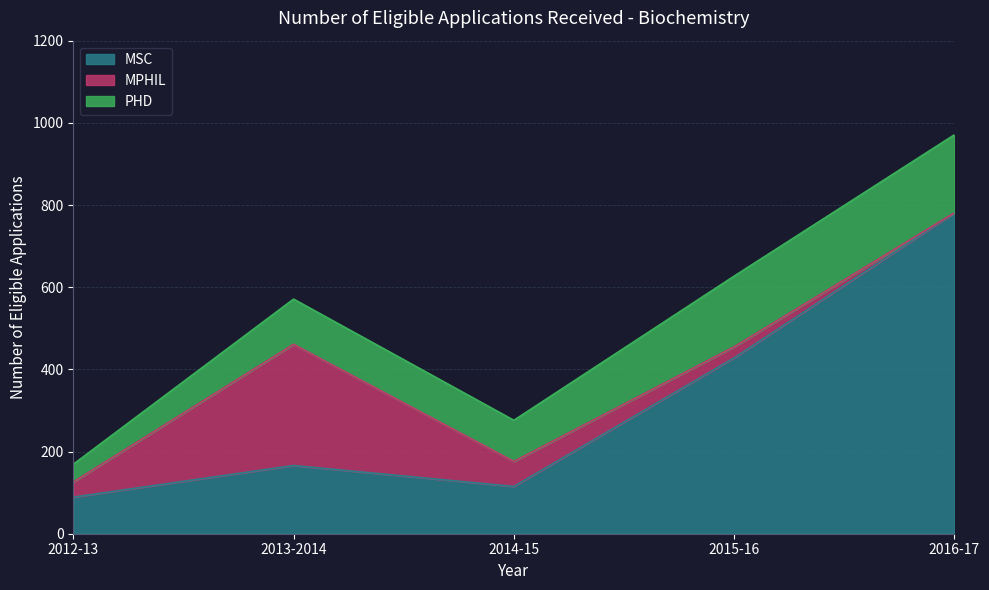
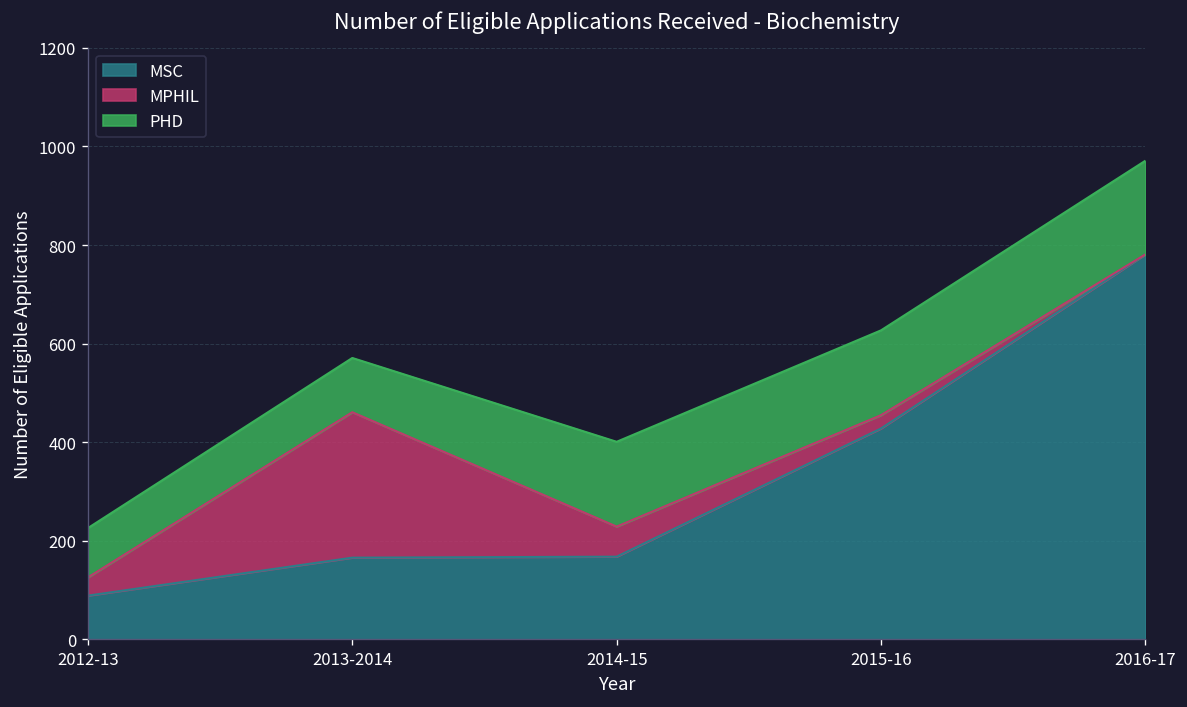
  {
    "MSC": {
      "2012-13": 90,
      "2013-2014": 170,
-     "2014-15": 120,
+     "2014-15": 170,
      "2015-16": 430
    },
    "MPHIL": {
      "2012-13": 40,
      "2013-2014": 300,
      "2014-15": 60,
      "2015-16": 30
    },
    "PHD": {
-     "2012-13": 40,
+     "2012-13": 100,
      "2013-2014": 110,
-     "2014-15": 100,
+     "2014-15": 170,
      "2015-16": 170,
      "2016-17": 190
    }
  }
